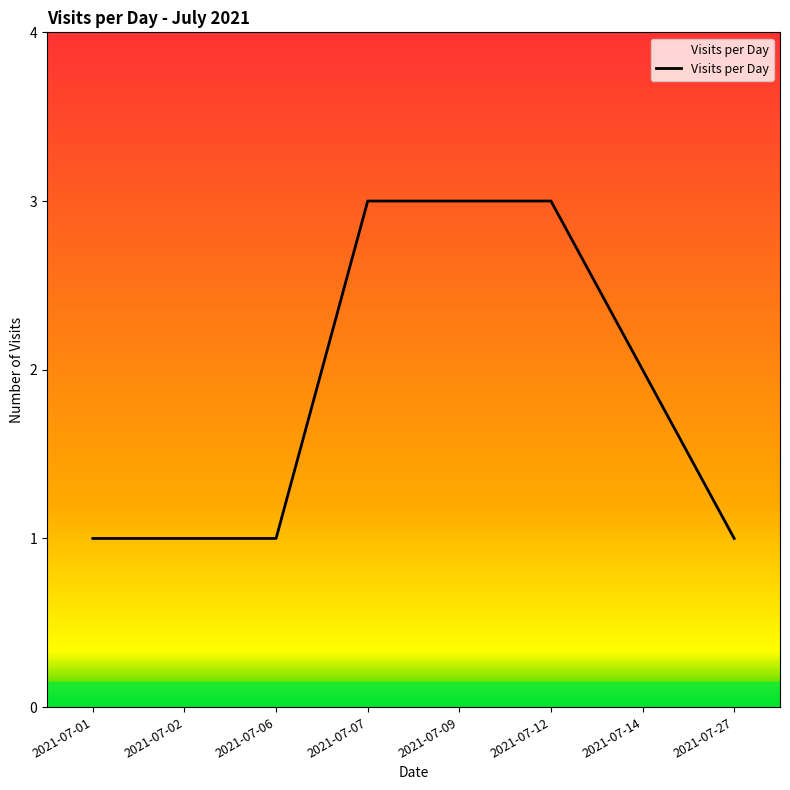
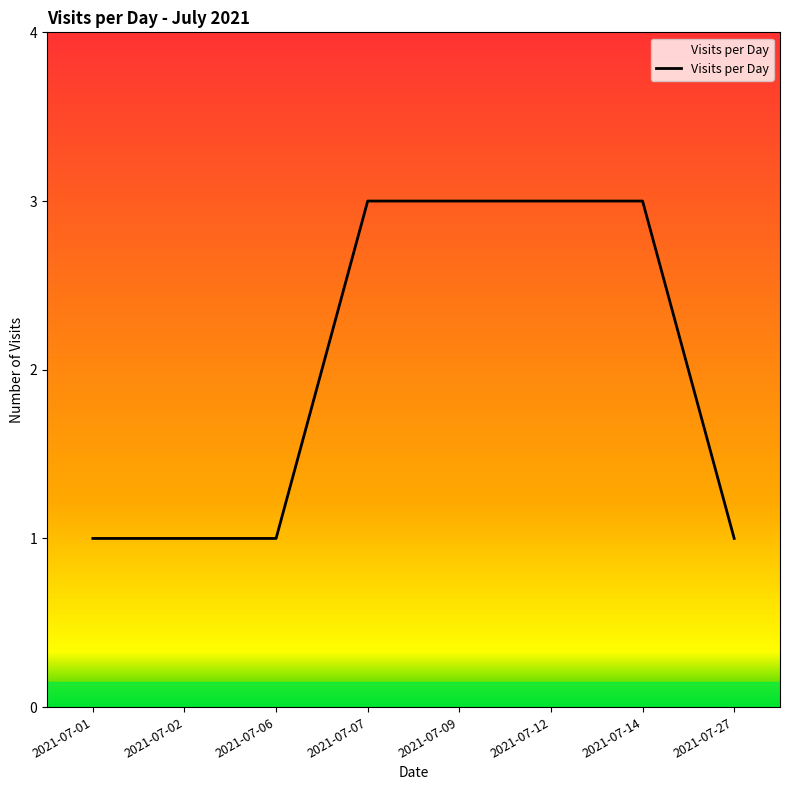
  {
    "2021-07-01": 1,
    "2021-07-02": 1,
    "2021-07-06": 1,
    "2021-07-07": 3,
    "2021-07-09": 3,
    "2021-07-12": 3,
-   "2021-07-14": 2,
+   "2021-07-14": 3,
    "2021-07-27": 1
  }
